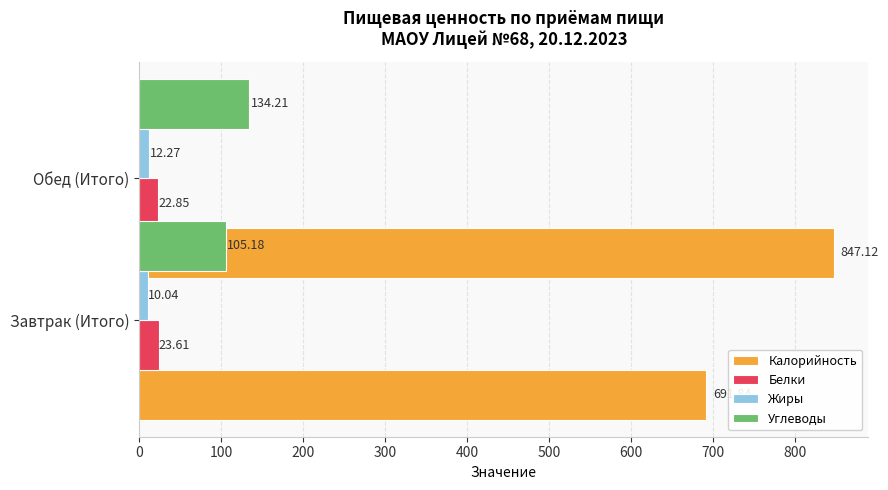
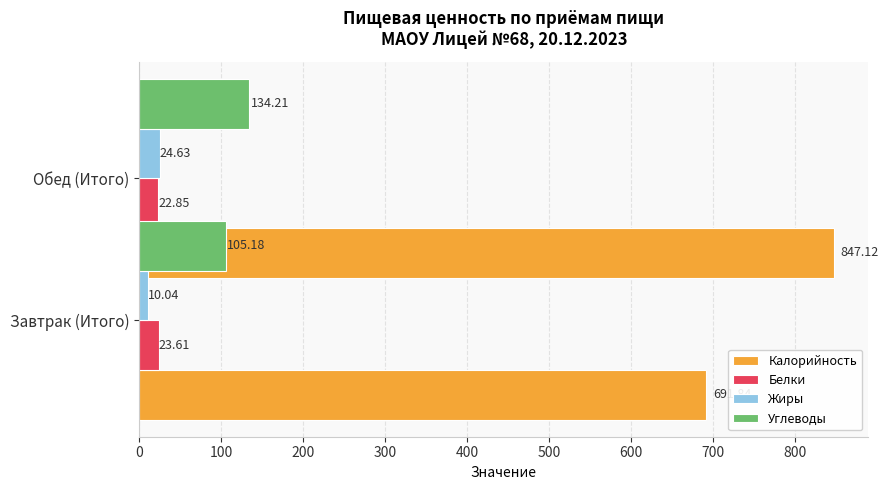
  {
    "Белки": {
      "Обед (Итого)": 22.85,
      "Завтрак (Итого)": 23.61
    },
    "Жиры": {
-     "Обед (Итого)": 12.27,
+     "Обед (Итого)": 24.63,
      "Завтрак (Итого)": 10.04
    }
  }
